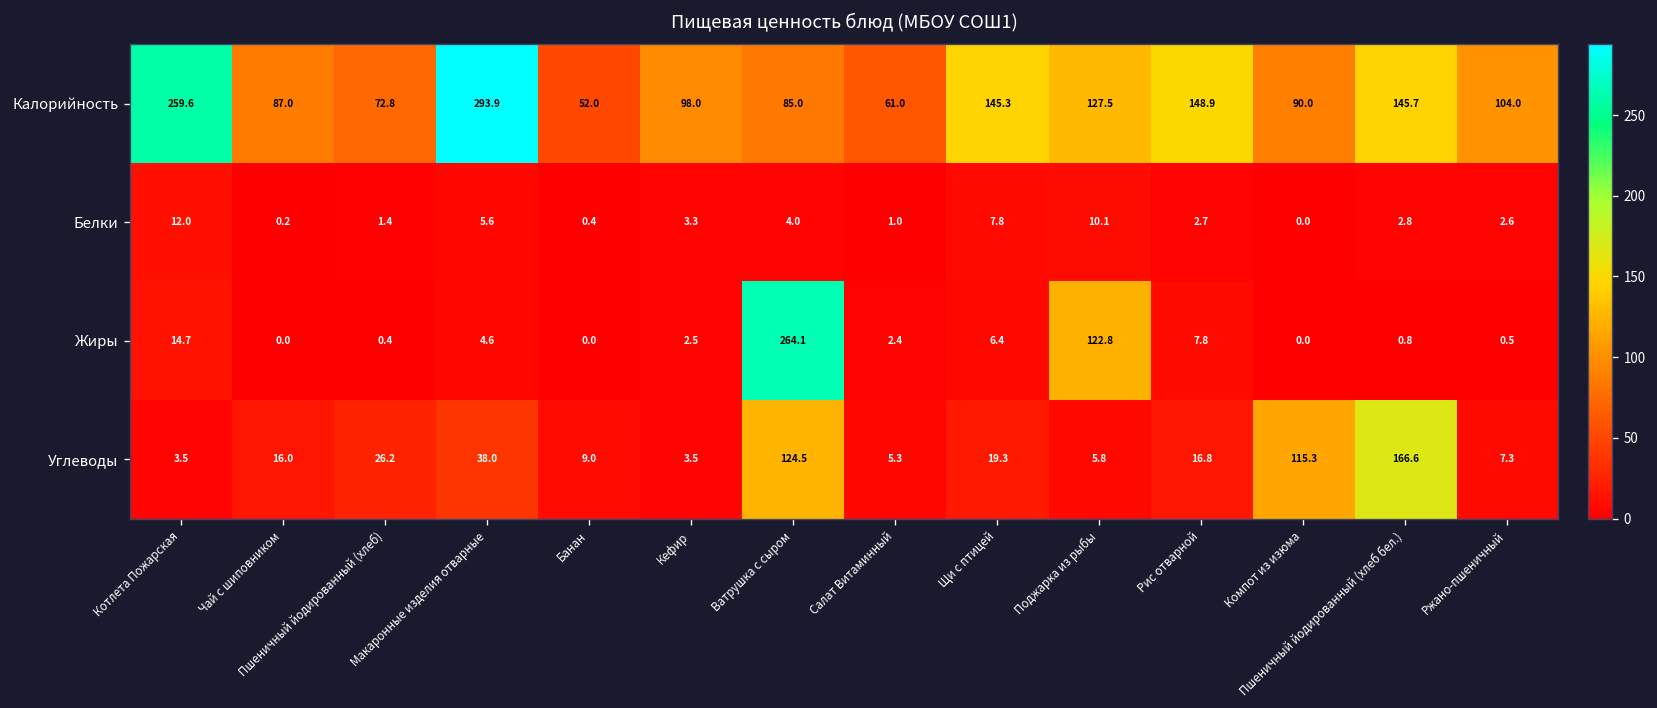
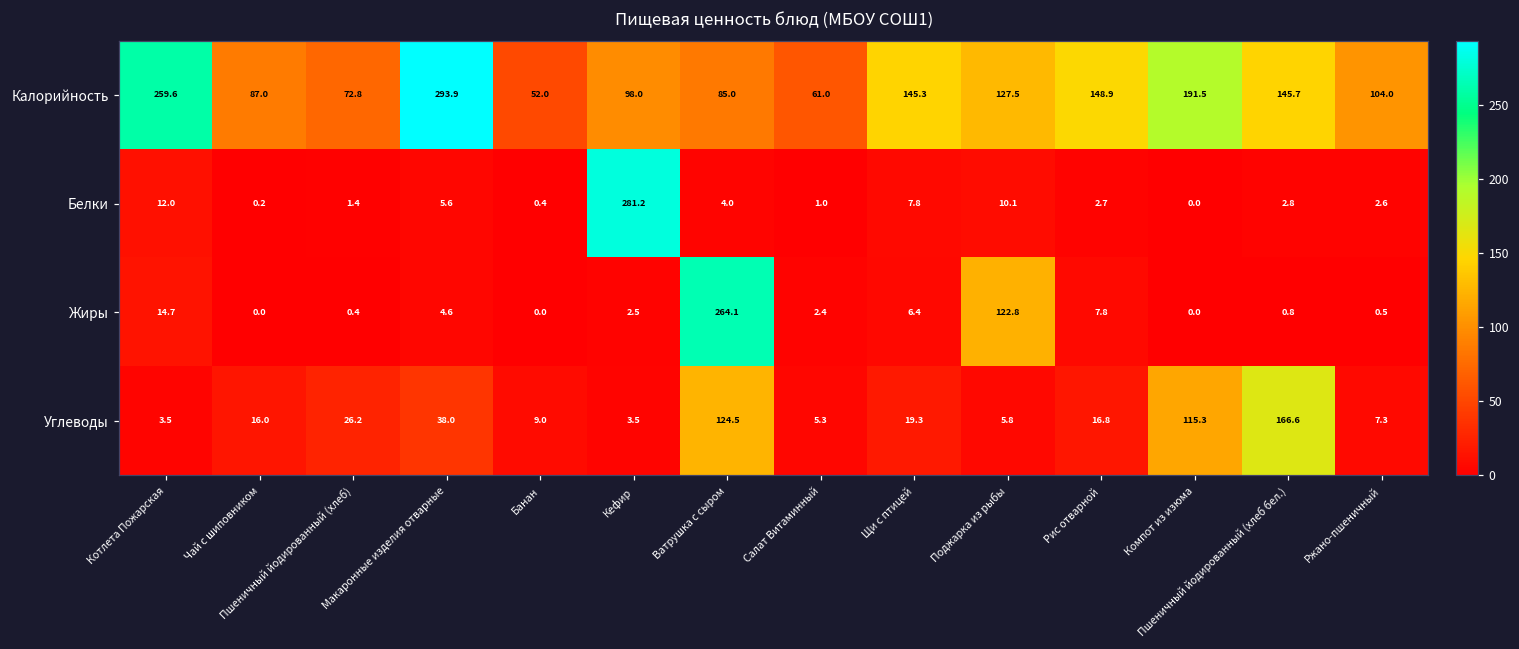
  {
    "Калорийность": {
      "Котлета Пожарская": 259.6,
      "Чай с шиповником": 87.0,
      "Пшеничный йодированный (хлеб)": 72.8,
      "Макаронные изделия отварные": 293.9,
      "Банан": 52.0,
      "Кефир": 98.0,
      "Ватрушка с сыром": 85.0,
      "Салат Витаминный": 61.0,
      "Щи с птицей": 145.3,
      "Поджарка из рыбы": 127.5,
      "Рис отварной": 148.9,
-     "Компот из изюма": 90.0,
+     "Компот из изюма": 191.5,
      "Пшеничный йодированный (хлеб бел.)": 145.7,
      "Ржано-пшеничный": 104.0
    },
    "Белки": {
      "Котлета Пожарская": 12.0,
      "Чай с шиповником": 0.2,
      "Пшеничный йодированный (хлеб)": 1.4,
      "Макаронные изделия отварные": 5.6,
      "Банан": 0.4,
-     "Кефир": 3.3,
+     "Кефир": 281.2,
      "Ватрушка с сыром": 4.0,
      "Салат Витаминный": 1.0,
      "Щи с птицей": 7.8,
      "Поджарка из рыбы": 10.1,
      "Рис отварной": 2.7,
      "Компот из изюма": 0.0,
      "Пшеничный йодированный (хлеб бел.)": 2.8,
      "Ржано-пшеничный": 2.6
    },
    "Жиры": {
      "Котлета Пожарская": 14.7,
      "Чай с шиповником": 0.0,
      "Пшеничный йодированный (хлеб)": 0.4,
      "Макаронные изделия отварные": 4.6,
      "Банан": 0.0,
      "Кефир": 2.5,
      "Ватрушка с сыром": 264.1,
      "Салат Витаминный": 2.4,
      "Щи с птицей": 6.4,
      "Поджарка из рыбы": 122.8,
      "Рис отварной": 7.8,
      "Компот из изюма": 0.0,
      "Пшеничный йодированный (хлеб бел.)": 0.8,
      "Ржано-пшеничный": 0.5
    },
    "Углеводы": {
      "Котлета Пожарская": 3.5,
      "Чай с шиповником": 16.0,
      "Пшеничный йодированный (хлеб)": 26.2,
      "Макаронные изделия отварные": 38.0,
      "Банан": 9.0,
      "Кефир": 3.5,
      "Ватрушка с сыром": 124.5,
      "Салат Витаминный": 5.3,
      "Щи с птицей": 19.3,
      "Поджарка из рыбы": 5.8,
      "Рис отварной": 16.8,
      "Компот из изюма": 115.3,
      "Пшеничный йодированный (хлеб бел.)": 166.6,
      "Ржано-пшеничный": 7.3
    }
  }
